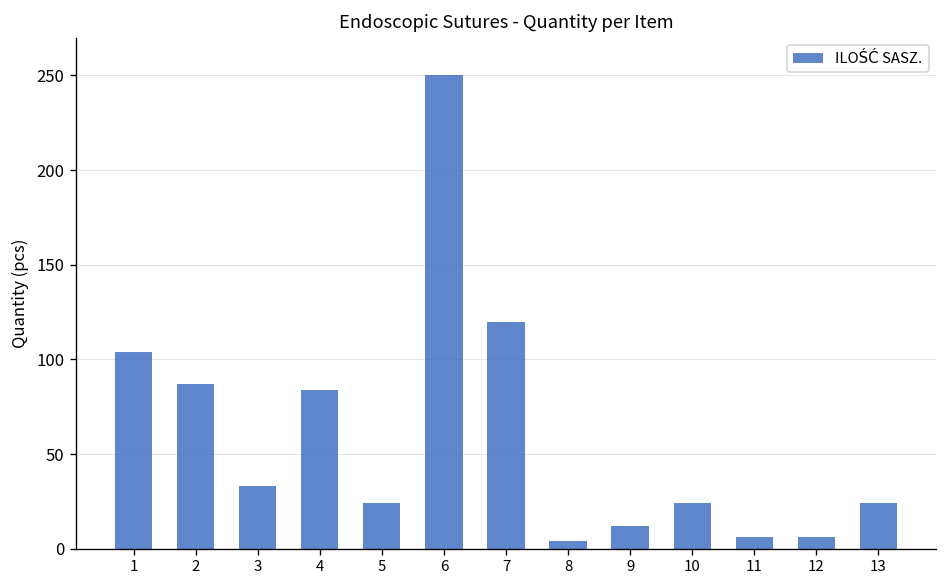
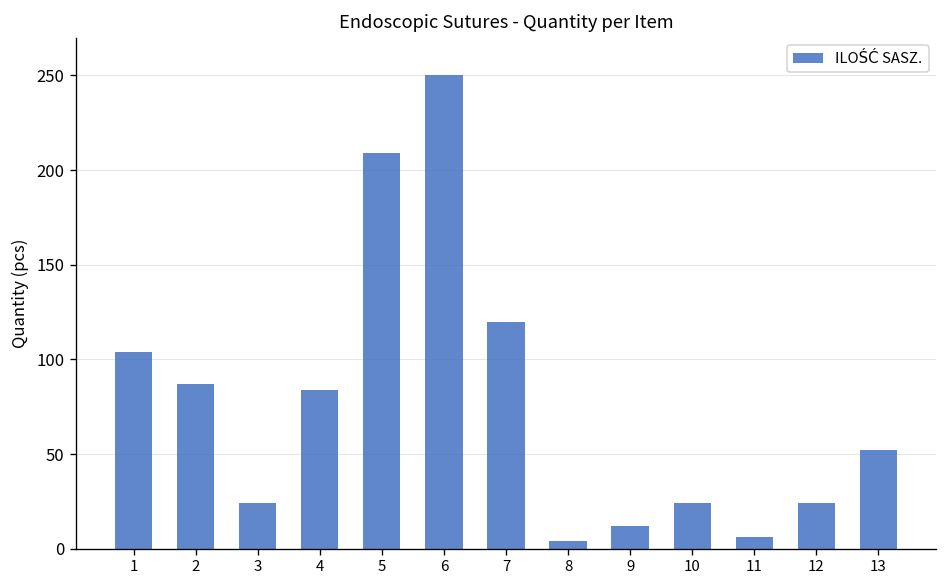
  {
    "1": 104,
    "2": 87,
-   "3": 33,
+   "3": 24,
    "4": 84,
-   "5": 24,
+   "5": 209,
    "6": 250,
    "7": 120,
    "8": 4,
    "9": 12,
    "10": 24,
    "11": 6,
-   "12": 6,
-   "13": 24
+   "12": 24,
+   "13": 52
  }
